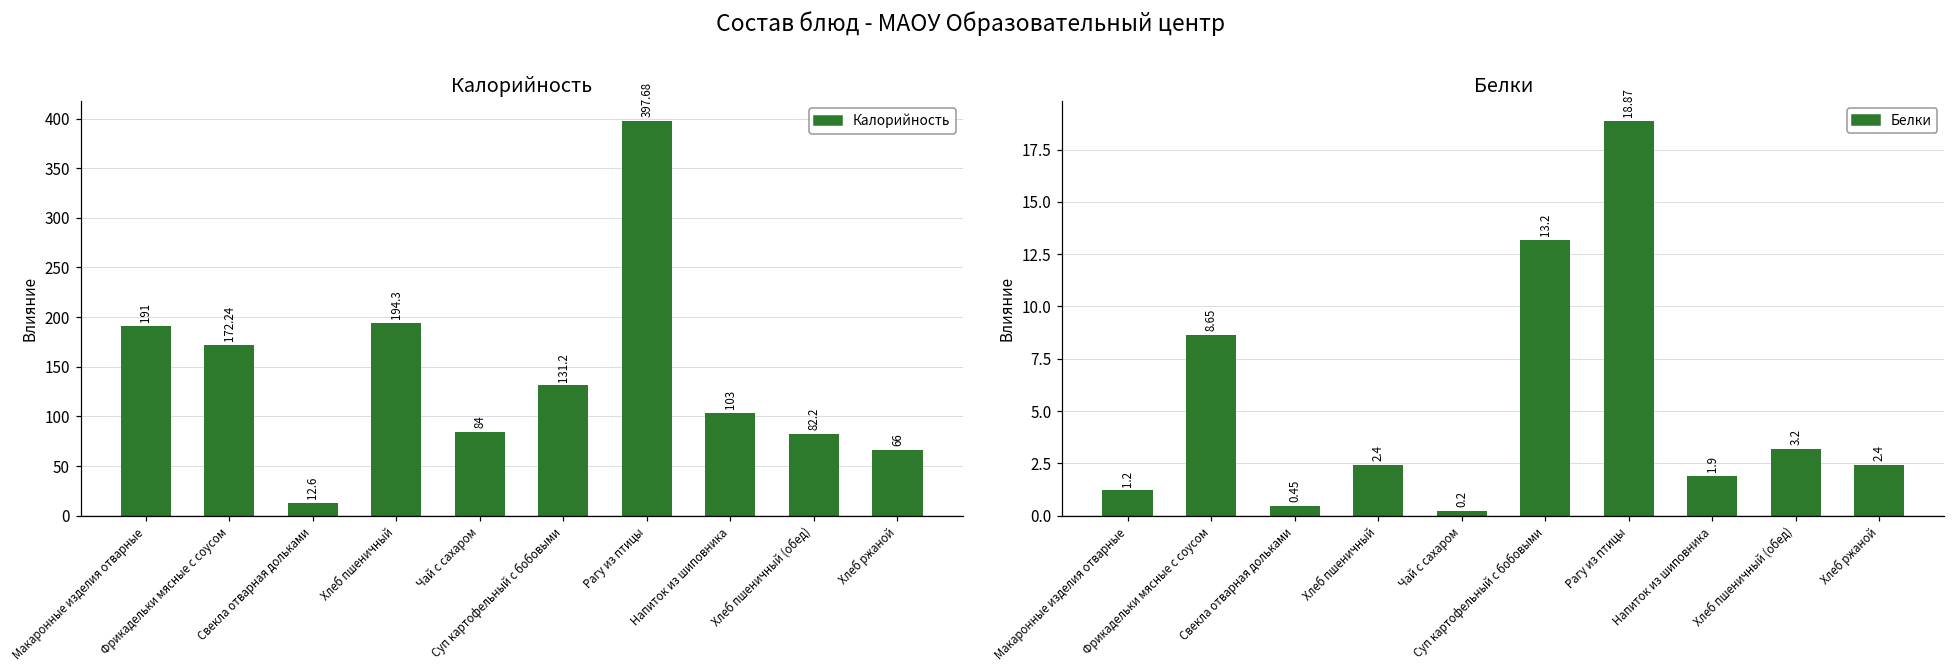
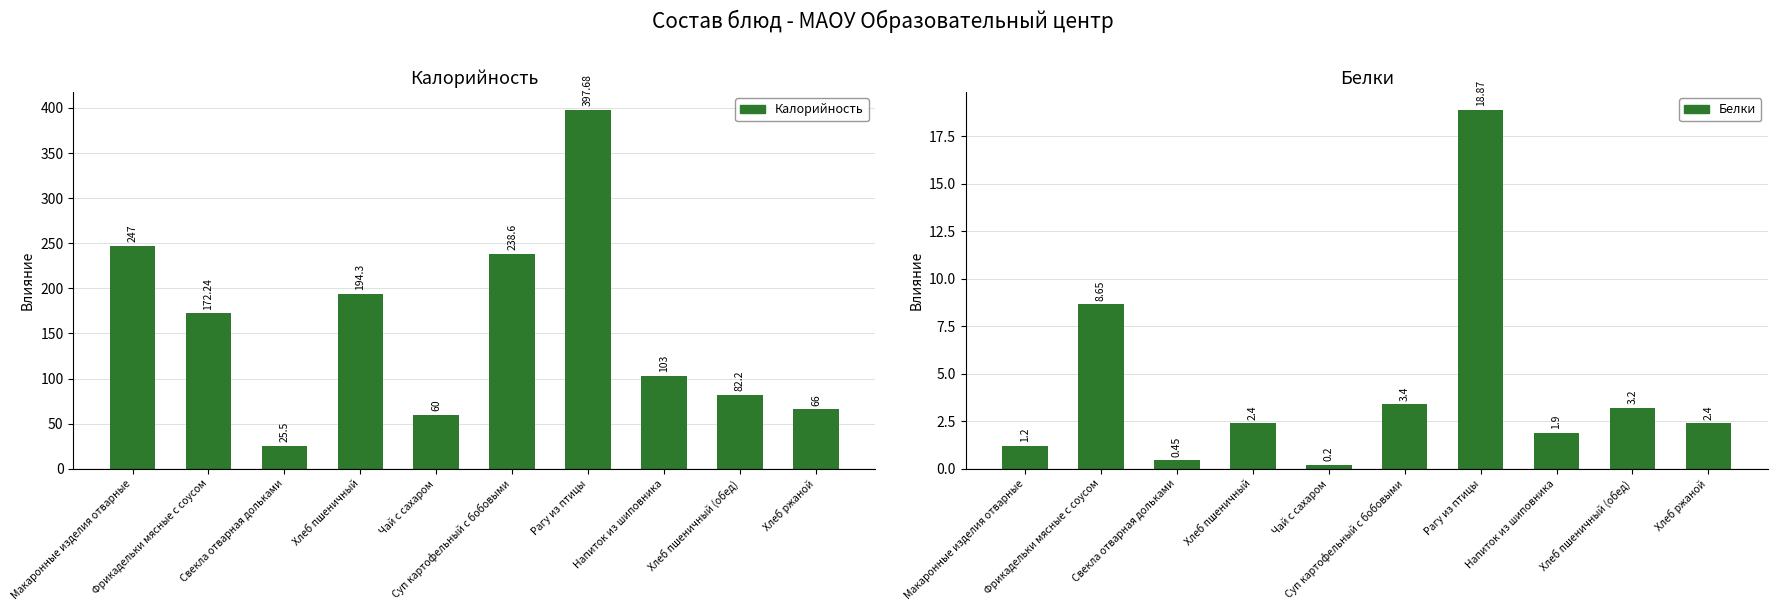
  {
    "Калорийность": {
-     "Макаронные изделия отварные": 191,
+     "Макаронные изделия отварные": 247,
      "Фрикадельки мясные с соусом": 172.24,
-     "Свекла отварная дольками": 12.6,
+     "Свекла отварная дольками": 25.5,
      "Хлеб пшеничный": 194.3,
-     "Чай с сахаром": 84,
-     "Суп картофельный с бобовыми": 131.2,
+     "Чай с сахаром": 60,
+     "Суп картофельный с бобовыми": 238.6,
      "Рагу из птицы": 397.68,
      "Напиток из шиповника": 103,
      "Хлеб пшеничный (обед)": 82.2,
      "Хлеб ржаной": 66
    },
    "Белки": {
      "Макаронные изделия отварные": 1.2,
      "Фрикадельки мясные с соусом": 8.65,
      "Свекла отварная дольками": 0.45,
      "Хлеб пшеничный": 2.4,
      "Чай с сахаром": 0.2,
-     "Суп картофельный с бобовыми": 13.2,
+     "Суп картофельный с бобовыми": 3.4,
      "Рагу из птицы": 18.87,
      "Напиток из шиповника": 1.9,
      "Хлеб пшеничный (обед)": 3.2,
      "Хлеб ржаной": 2.4
    }
  }
